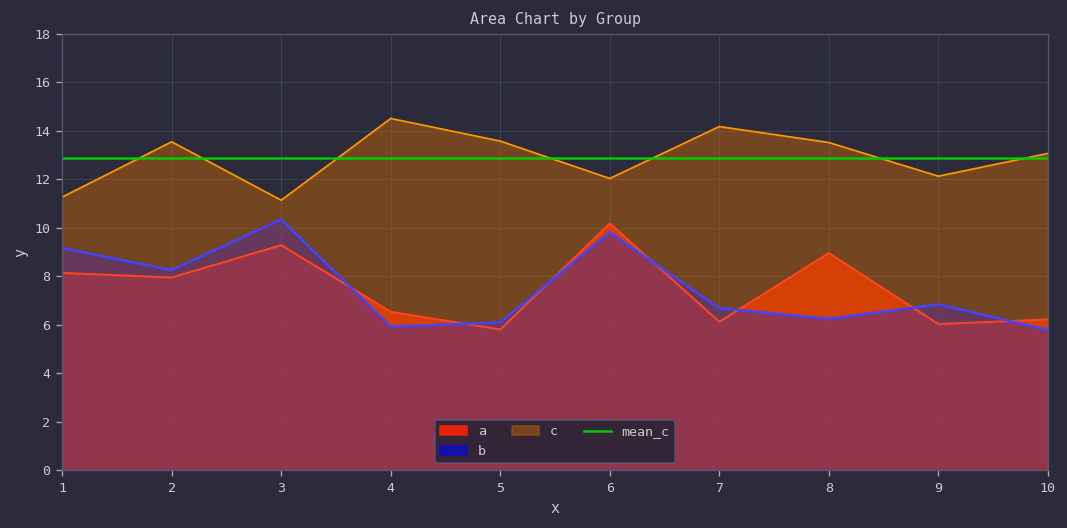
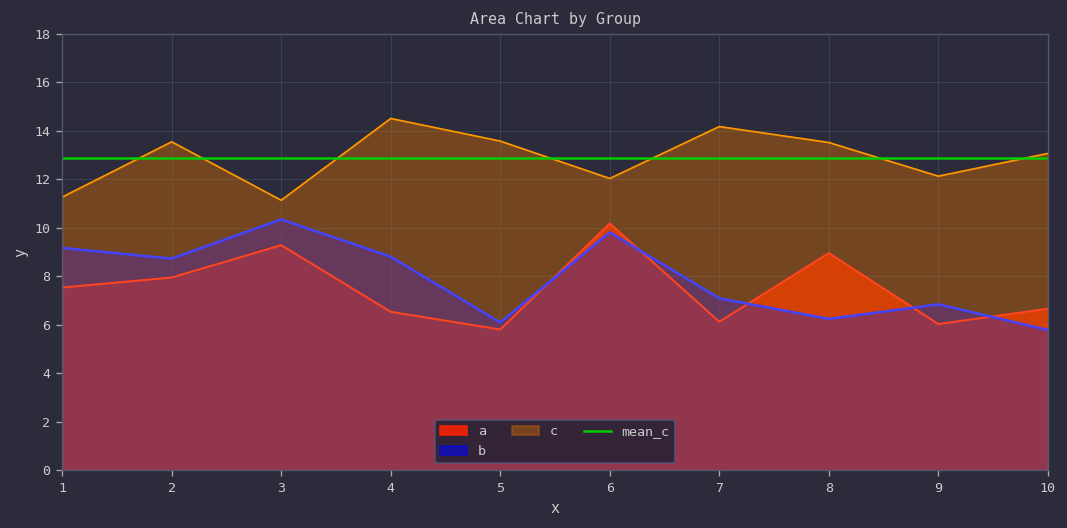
  {
    "a": {
-     "1": 8.1,
+     "1": 7.5,
      "2": 7.9,
      "3": 9.3,
      "4": 6.5,
      "5": 5.8,
      "6": 10.2,
      "7": 6.1,
      "8": 9.0,
      "9": 6.0,
-     "10": 6.2
+     "10": 6.7
    },
    "b": {
      "1": 9.2,
-     "2": 8.3,
+     "2": 8.7,
      "3": 10.3,
-     "4": 5.9,
+     "4": 8.8,
      "5": 6.1,
      "6": 9.8,
-     "7": 6.7,
+     "7": 7.1,
      "8": 6.2,
      "9": 6.8,
      "10": 5.8
    },
    "c": {
      "1": 11.3,
      "2": 13.6,
      "3": 11.1,
      "4": 14.5,
      "5": 13.6,
      "6": 12.0,
      "7": 14.2,
      "8": 13.5,
      "9": 12.1,
      "10": 13.1
    }
  }
